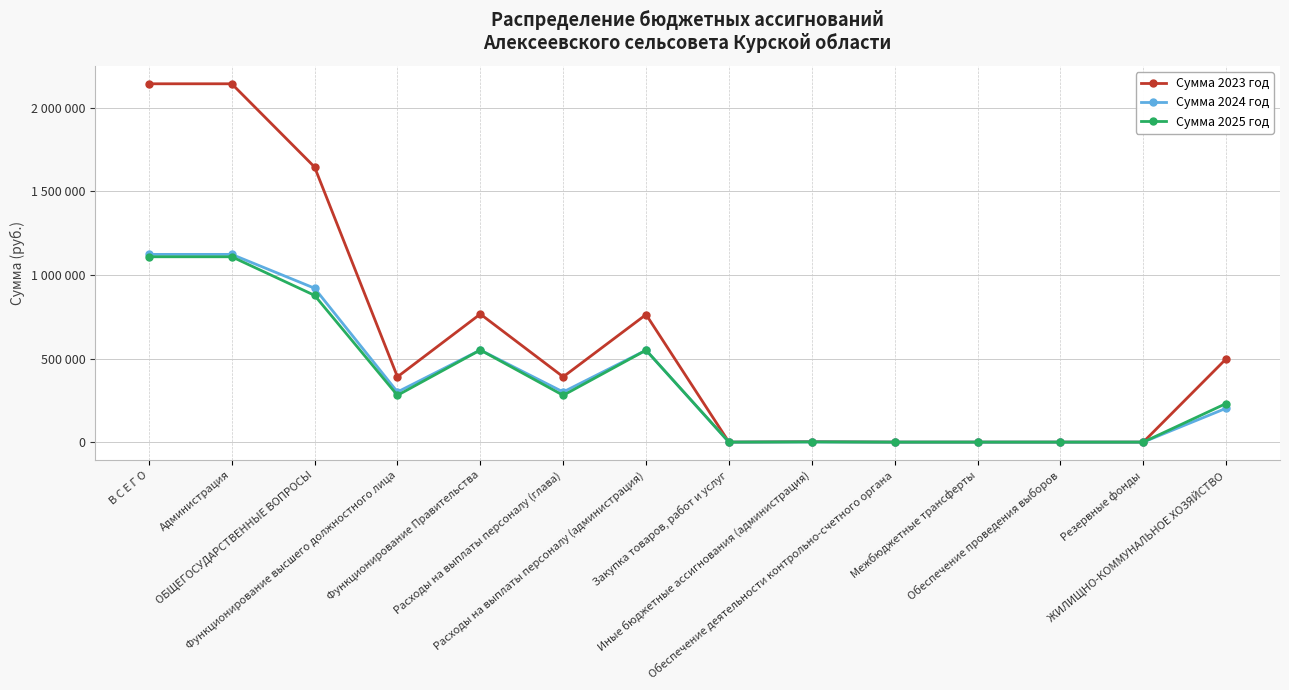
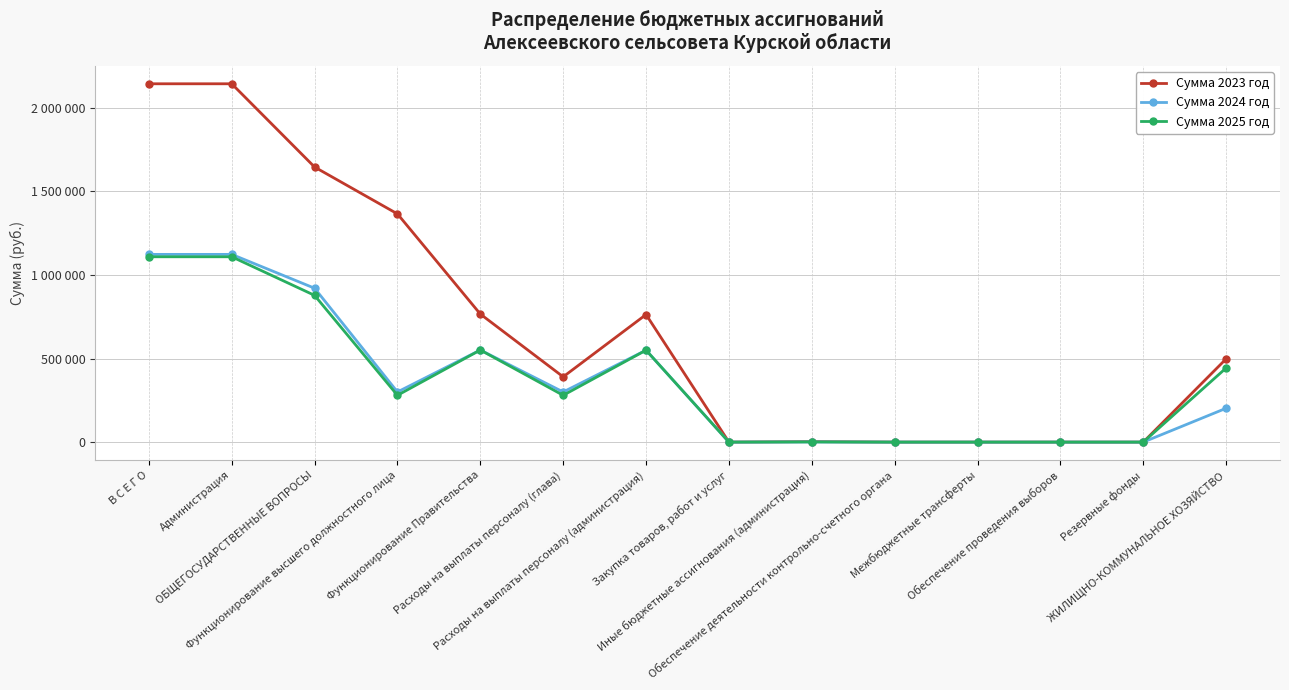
  {
    "Сумма 2023 год": {
      "В С Е Г О": 2140000,
      "Администрация": 2140000,
      "ОБЩЕГОСУДАРСТВЕННЫЕ ВОПРОСЫ": 1650000,
-     "Функционирование высшего должностного лица": 390000,
+     "Функционирование высшего должностного лица": 1370000,
      "Функционирование Правительства": 770000,
      "Расходы на выплаты персоналу (глава)": 390000,
      "Расходы на выплаты персоналу (администрация)": 760000,
      "ЖИЛИЩНО-КОММУНАЛЬНОЕ ХОЗЯЙСТВО": 500000
    },
    "Сумма 2024 год": {
      "ОБЩЕГОСУДАРСТВЕННЫЕ ВОПРОСЫ": 920000,
      "Функционирование высшего должностного лица": 300000,
      "Расходы на выплаты персоналу (глава)": 300000,
      "ЖИЛИЩНО-КОММУНАЛЬНОЕ ХОЗЯЙСТВО": 200000
    },
    "Сумма 2025 год": {
      "ОБЩЕГОСУДАРСТВЕННЫЕ ВОПРОСЫ": 880000,
      "Функционирование высшего должностного лица": 280000,
      "Расходы на выплаты персоналу (глава)": 280000,
-     "ЖИЛИЩНО-КОММУНАЛЬНОЕ ХОЗЯЙСТВО": 230000
+     "ЖИЛИЩНО-КОММУНАЛЬНОЕ ХОЗЯЙСТВО": 440000
    }
  }
